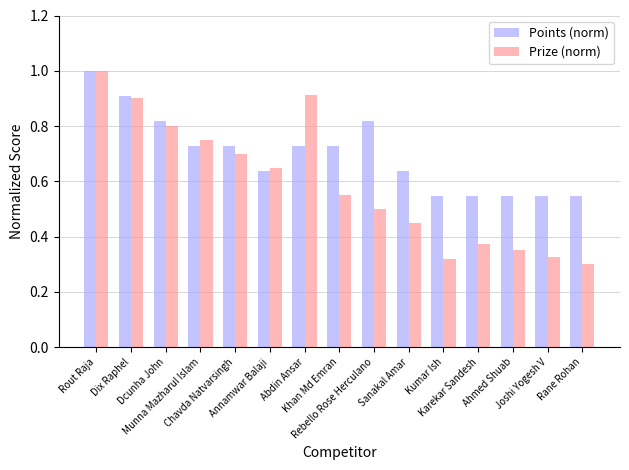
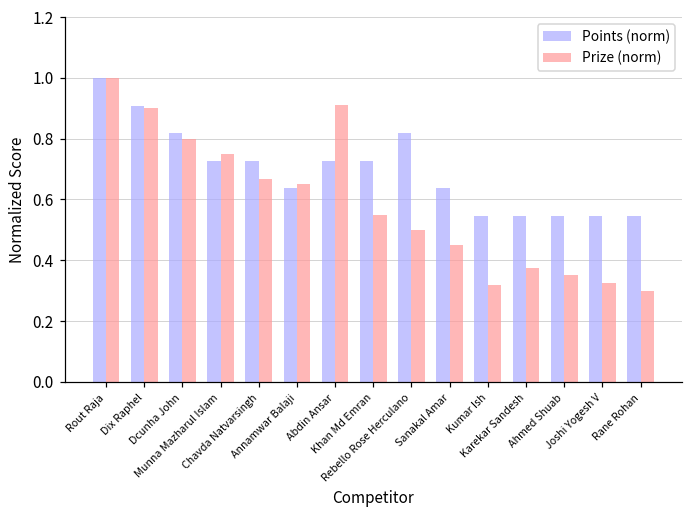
  {
    "Points (norm)": {
      "Rout Raja": 1.00,
      "Dix Raphel": 0.91,
      "Dcunha John": 0.82,
      "Munna Mazharul Islam": 0.73,
      "Chavda Natvarsingh": 0.73,
      "Annamwar Balaji": 0.64,
      "Abdin Ansar": 0.73,
      "Khan Md Emran": 0.73,
      "Rebello Rose Herculano": 0.82,
      "Sanakal Amar": 0.64,
      "Kumar Ish": 0.55,
      "Karekar Sandesh": 0.55,
      "Ahmed Shuab": 0.55,
      "Joshi Yogesh V": 0.55,
      "Rane Rohan": 0.55
    },
    "Prize (norm)": {
      "Rout Raja": 1.00,
      "Dix Raphel": 0.90,
      "Dcunha John": 0.80,
      "Munna Mazharul Islam": 0.75,
-     "Chavda Natvarsingh": 0.70,
+     "Chavda Natvarsingh": 0.67,
      "Annamwar Balaji": 0.65,
      "Abdin Ansar": 0.91,
      "Khan Md Emran": 0.55,
      "Rebello Rose Herculano": 0.50,
      "Sanakal Amar": 0.45,
      "Kumar Ish": 0.32,
      "Karekar Sandesh": 0.38,
      "Ahmed Shuab": 0.35,
      "Joshi Yogesh V": 0.33,
      "Rane Rohan": 0.30
    }
  }
